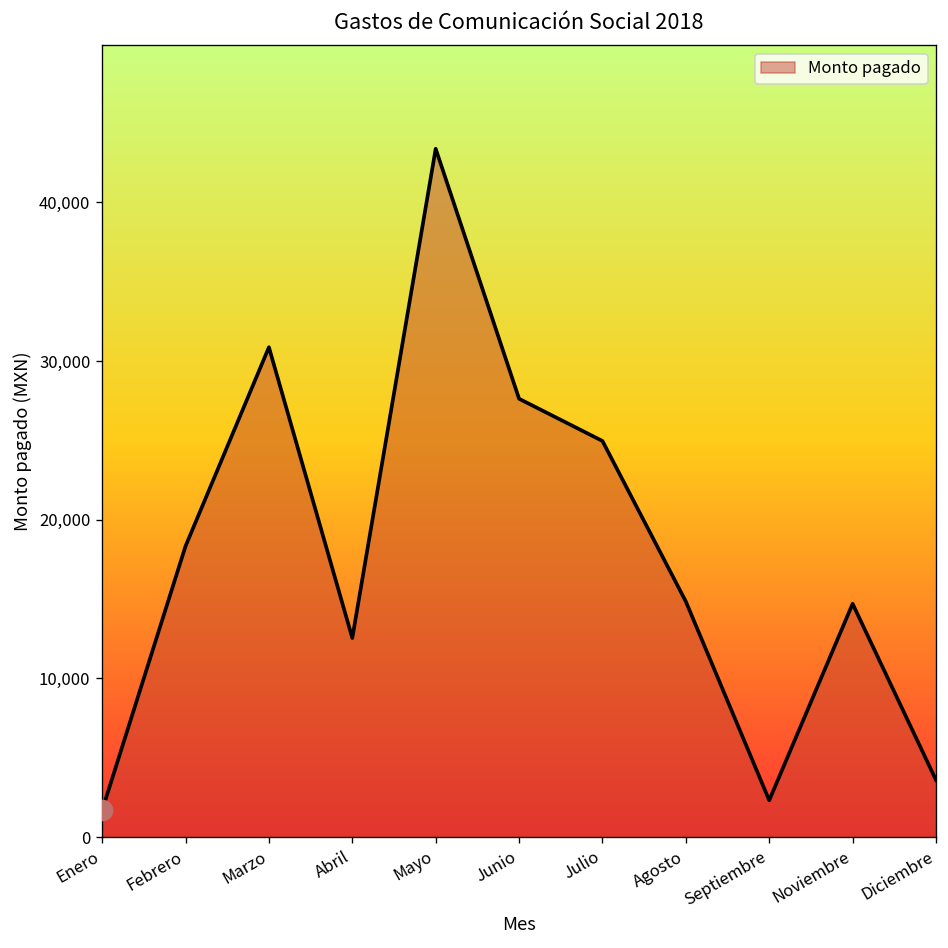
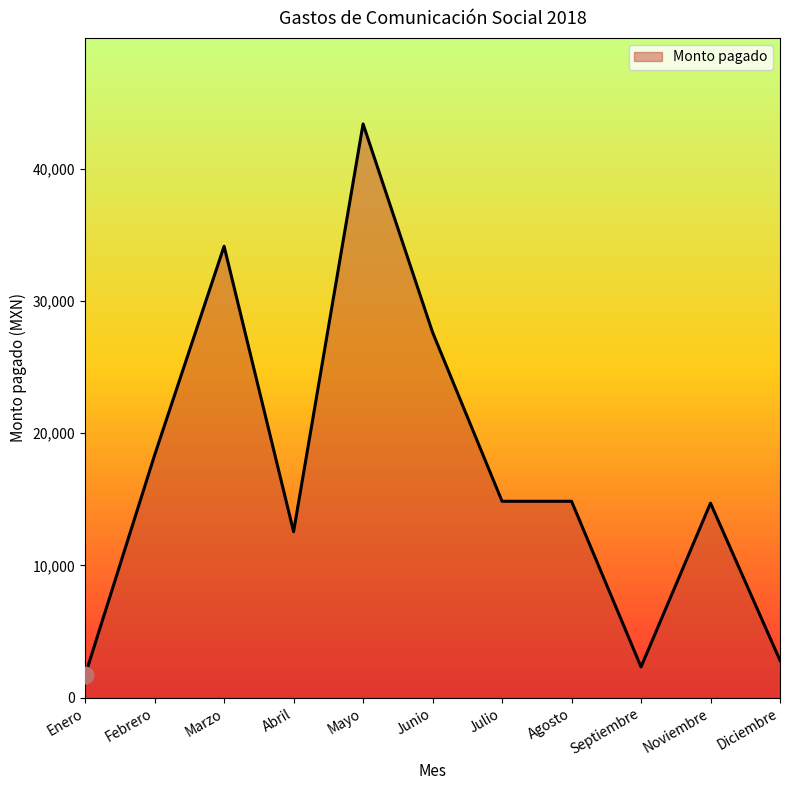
  {
    "Monto pagado": {
      "Febrero": "18,300",
-     "Marzo": "30,900",
+     "Marzo": "34,100",
      "Abril": "12,500",
      "Mayo": "43,400",
      "Junio": "27,600",
-     "Julio": "25,000",
+     "Julio": "14,800",
      "Agosto": "14,800",
      "Septiembre": "2,300",
      "Noviembre": "14,700",
-     "Diciembre": "3,600"
+     "Diciembre": "2,800"
    }
  }
